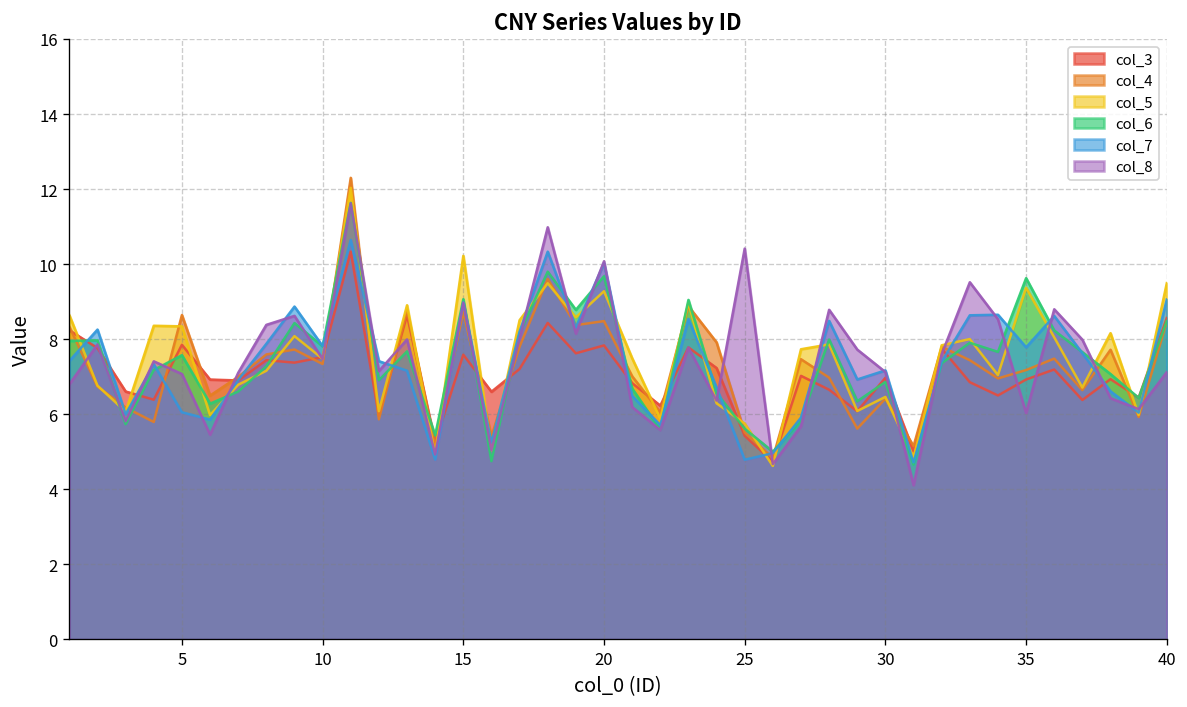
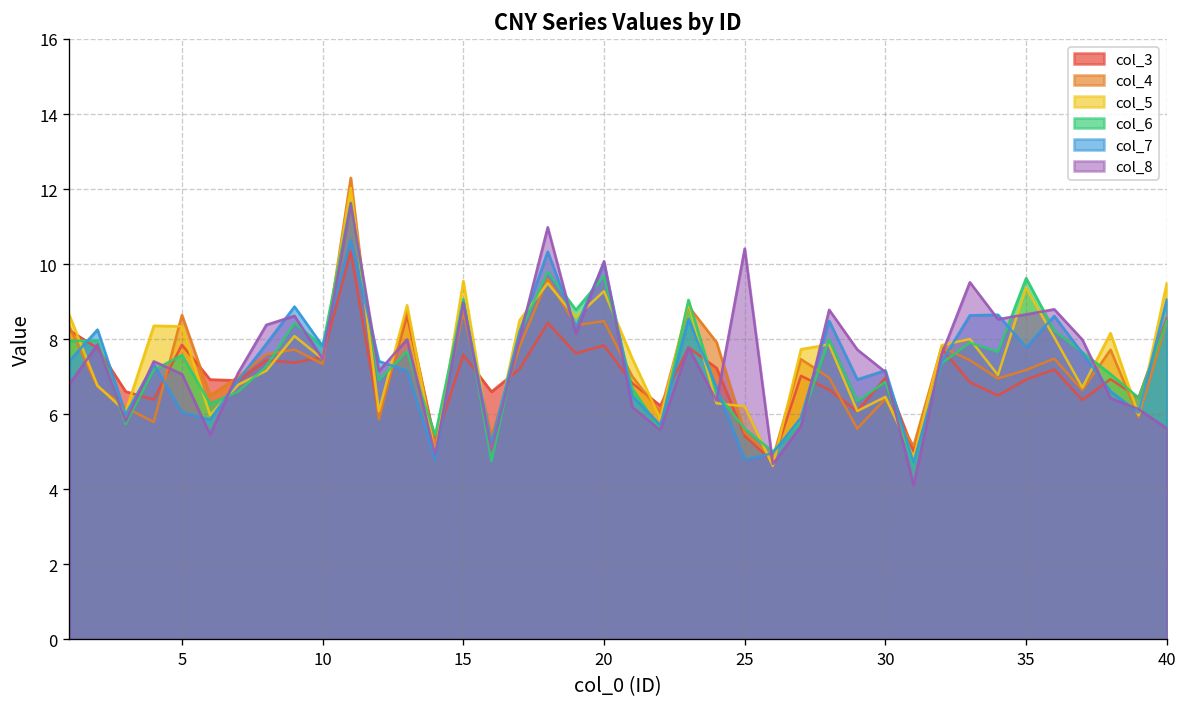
  {
    "col_5": {
      "5": 8.3,
-     "15": 10.2,
+     "15": 9.6,
      "20": 9.3,
-     "25": 5.8,
+     "25": 6.2,
      "35": 9.4,
      "40": 9.5
    },
    "col_6": {
      "5": 7.6,
      "15": 9.1,
      "20": 9.7,
      "25": 5.6,
      "30": 6.9,
      "35": 9.6
    },
    "col_7": {
      "5": 6.1,
      "25": 4.8,
      "35": 7.8,
      "40": 9.1
    },
    "col_8": {
      "5": 7.1,
      "25": 10.4,
-     "35": 6.0,
-     "40": 7.1
+     "35": 8.7,
+     "40": 5.6
    }
  }
